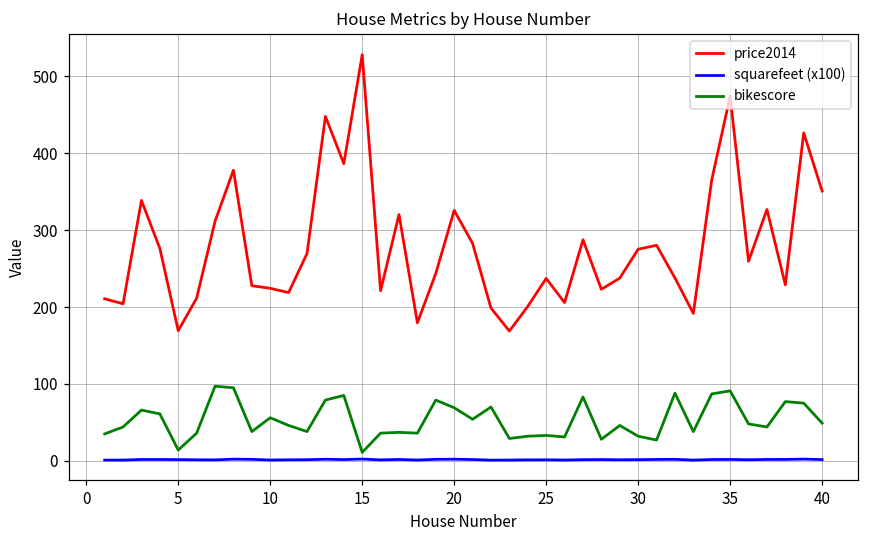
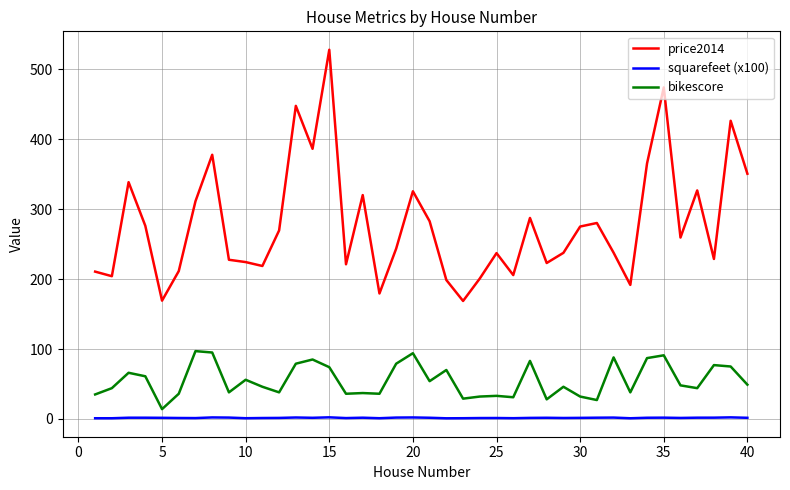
  {
    "price2014": {
      "5": 170,
      "10": 220,
      "15": 530,
      "20": 330,
      "25": 240,
      "30": 280,
      "40": 350
    },
    "squarefeet (x100)": {
      "5": 0,
      "10": 0,
      "15": 0,
      "20": 0,
      "25": 0,
      "30": 0,
      "35": 0,
      "40": 0
    },
    "bikescore": {
      "5": 10,
      "10": 60,
-     "15": 10,
-     "20": 70,
+     "15": 70,
+     "20": 90,
      "25": 30,
      "30": 30,
      "35": 90,
      "40": 50
    }
  }
